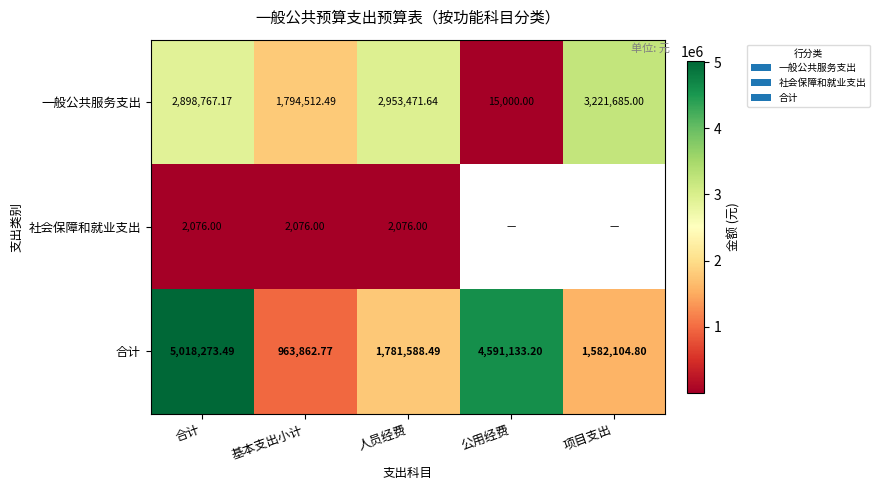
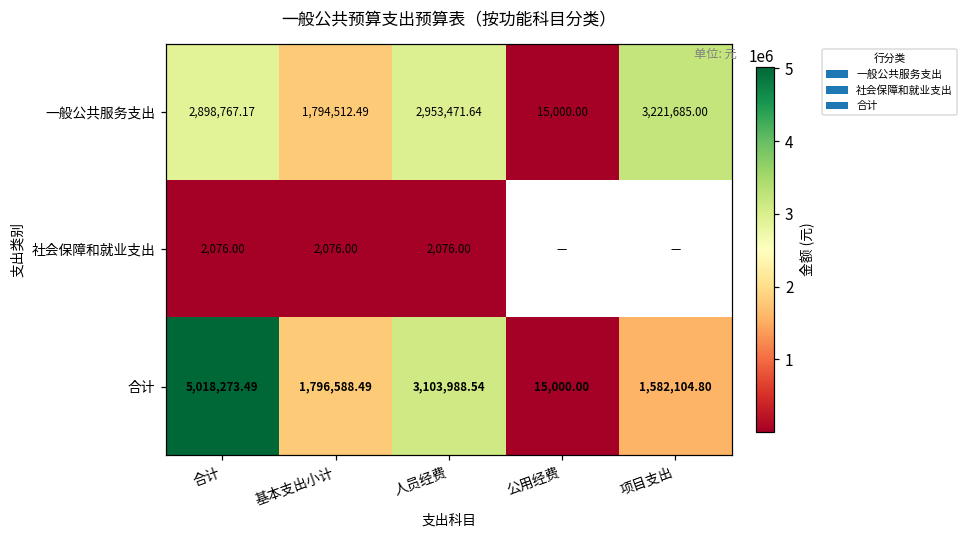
  {
    "一般公共服务支出": {
      "合计": "2,898,767.17",
      "基本支出小计": "1,794,512.49",
      "人员经费": "2,953,471.64",
      "公用经费": "15,000.00"
    },
    "社会保障和就业支出": {
      "合计": "2,076.00",
      "基本支出小计": "2,076.00",
      "人员经费": "2,076.00"
    },
    "合计": {
      "合计": "5,018,273.49",
-     "基本支出小计": "963,862.77",
-     "人员经费": "1,781,588.49",
-     "公用经费": "4,591,133.20",
+     "基本支出小计": "1,796,588.49",
+     "人员经费": "3,103,988.54",
+     "公用经费": "15,000.00",
      "项目支出": "1,582,104.80"
    }
  }
